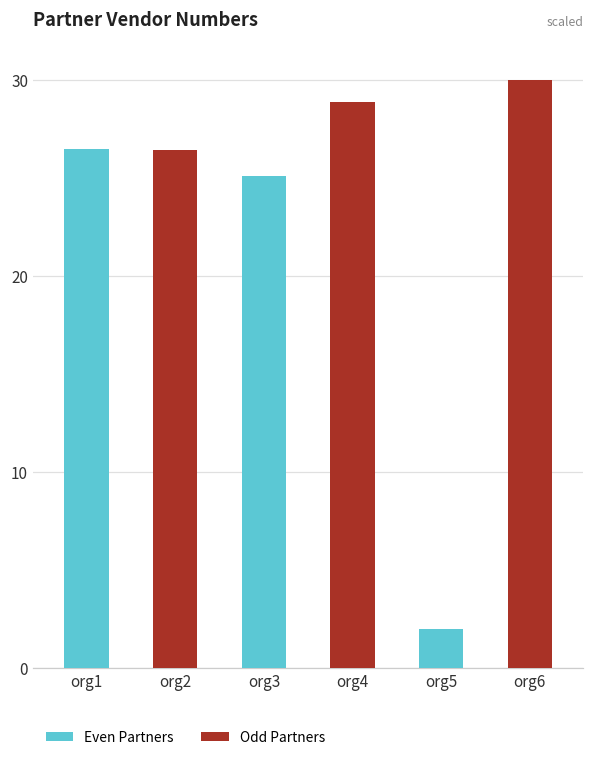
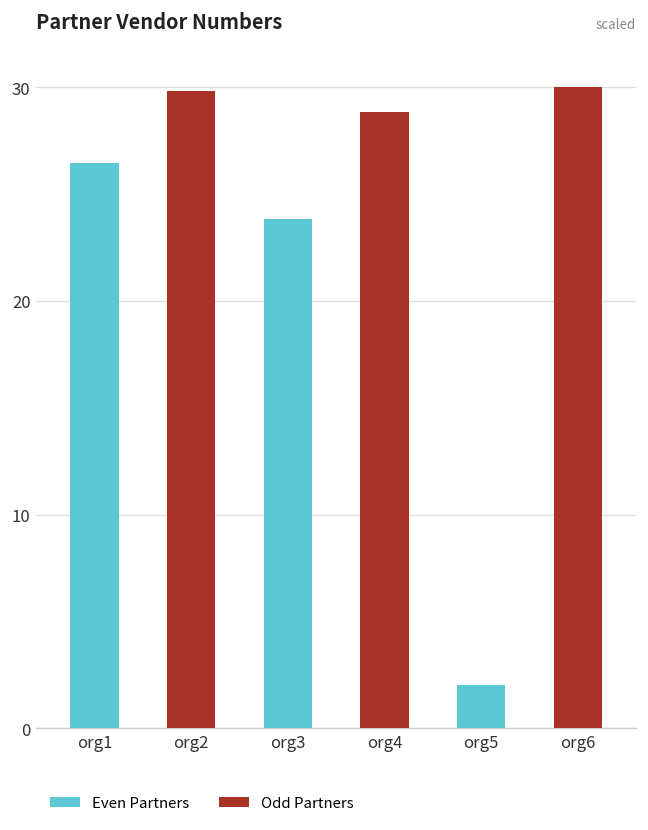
  {
    "org1": 26.5,
-   "org2": 26.4,
-   "org3": 25.1,
+   "org2": 29.8,
+   "org3": 23.8,
    "org4": 28.9,
    "org5": 2.0,
    "org6": 30.0
  }
